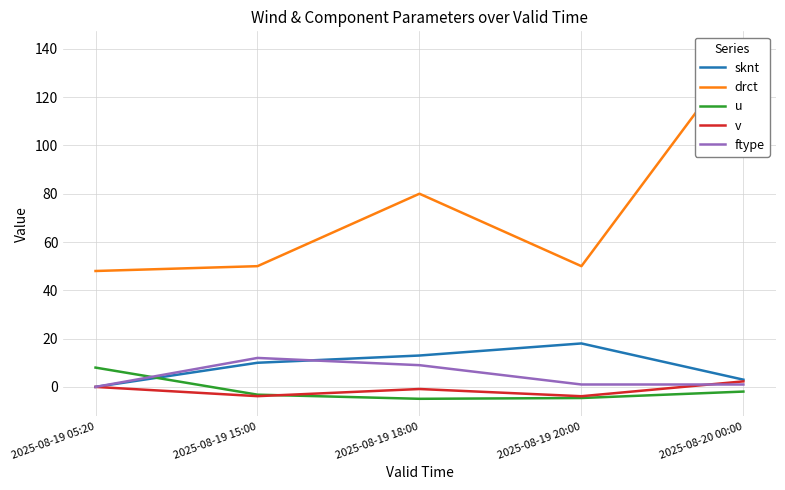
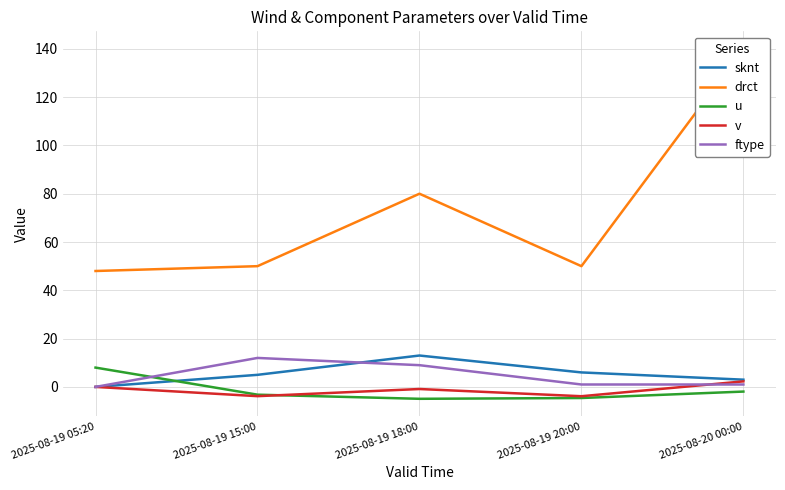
  {
    "sknt": {
-     "2025-08-19 15:00": 10,
+     "2025-08-19 15:00": 5,
      "2025-08-19 18:00": 13,
-     "2025-08-19 20:00": 18
+     "2025-08-19 20:00": 6
    },
    "drct": {
      "2025-08-19 05:20": 48,
      "2025-08-19 15:00": 50,
      "2025-08-19 18:00": 80,
      "2025-08-19 20:00": 50
    },
    "u": {
      "2025-08-19 05:20": 8,
      "2025-08-19 18:00": -5,
      "2025-08-20 00:00": -2
    },
    "v": {
      "2025-08-19 18:00": -1
    },
    "ftype": {
      "2025-08-19 15:00": 12,
      "2025-08-19 18:00": 9,
      "2025-08-19 20:00": 1,
      "2025-08-20 00:00": 1
    }
  }
